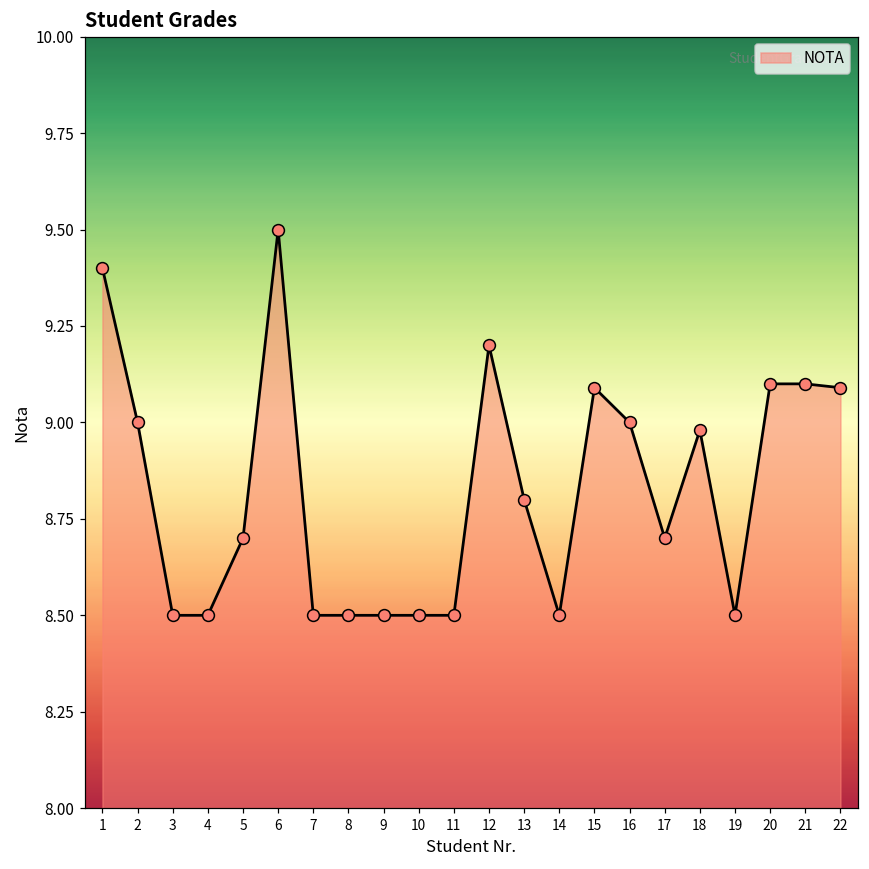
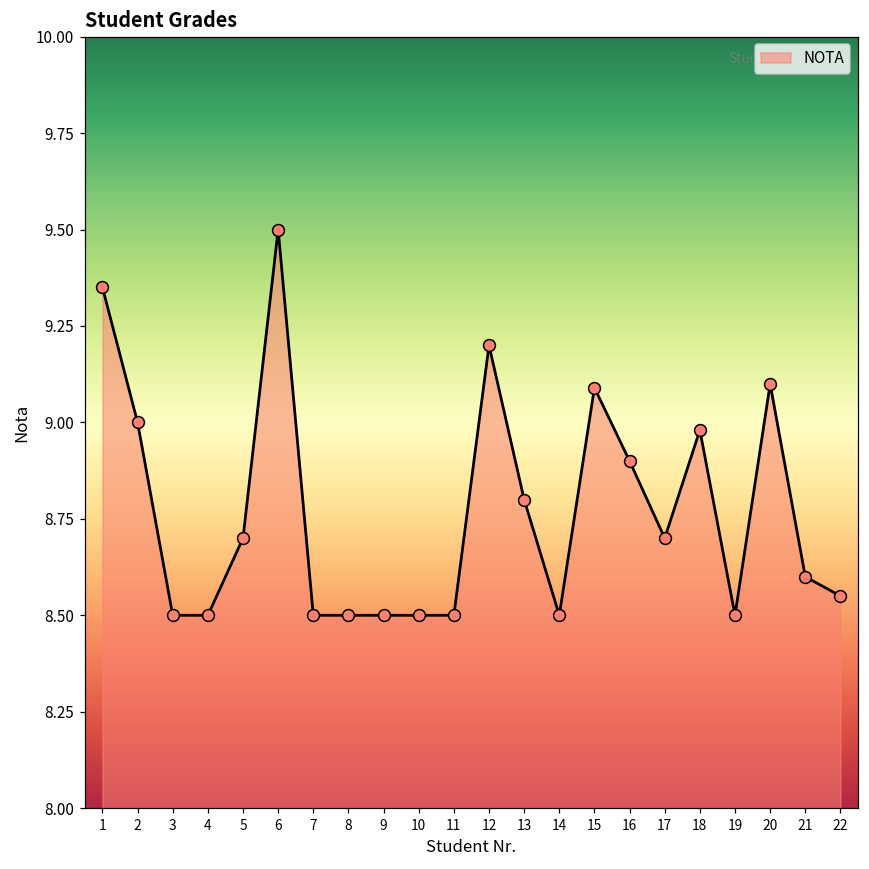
  {
-   "1": 9.40,
+   "1": 9.35,
    "2": 9.00,
    "3": 8.50,
    "4": 8.50,
    "5": 8.70,
    "6": 9.50,
    "7": 8.50,
    "8": 8.50,
    "9": 8.50,
    "10": 8.50,
    "11": 8.50,
    "12": 9.20,
    "13": 8.80,
    "14": 8.50,
    "15": 9.09,
-   "16": 9.0,
+   "16": 8.9,
    "17": 8.70,
    "18": 8.98,
    "19": 8.50,
    "20": 9.10,
-   "21": 9.1,
-   "22": 9.09
+   "21": 8.6,
+   "22": 8.55
  }
